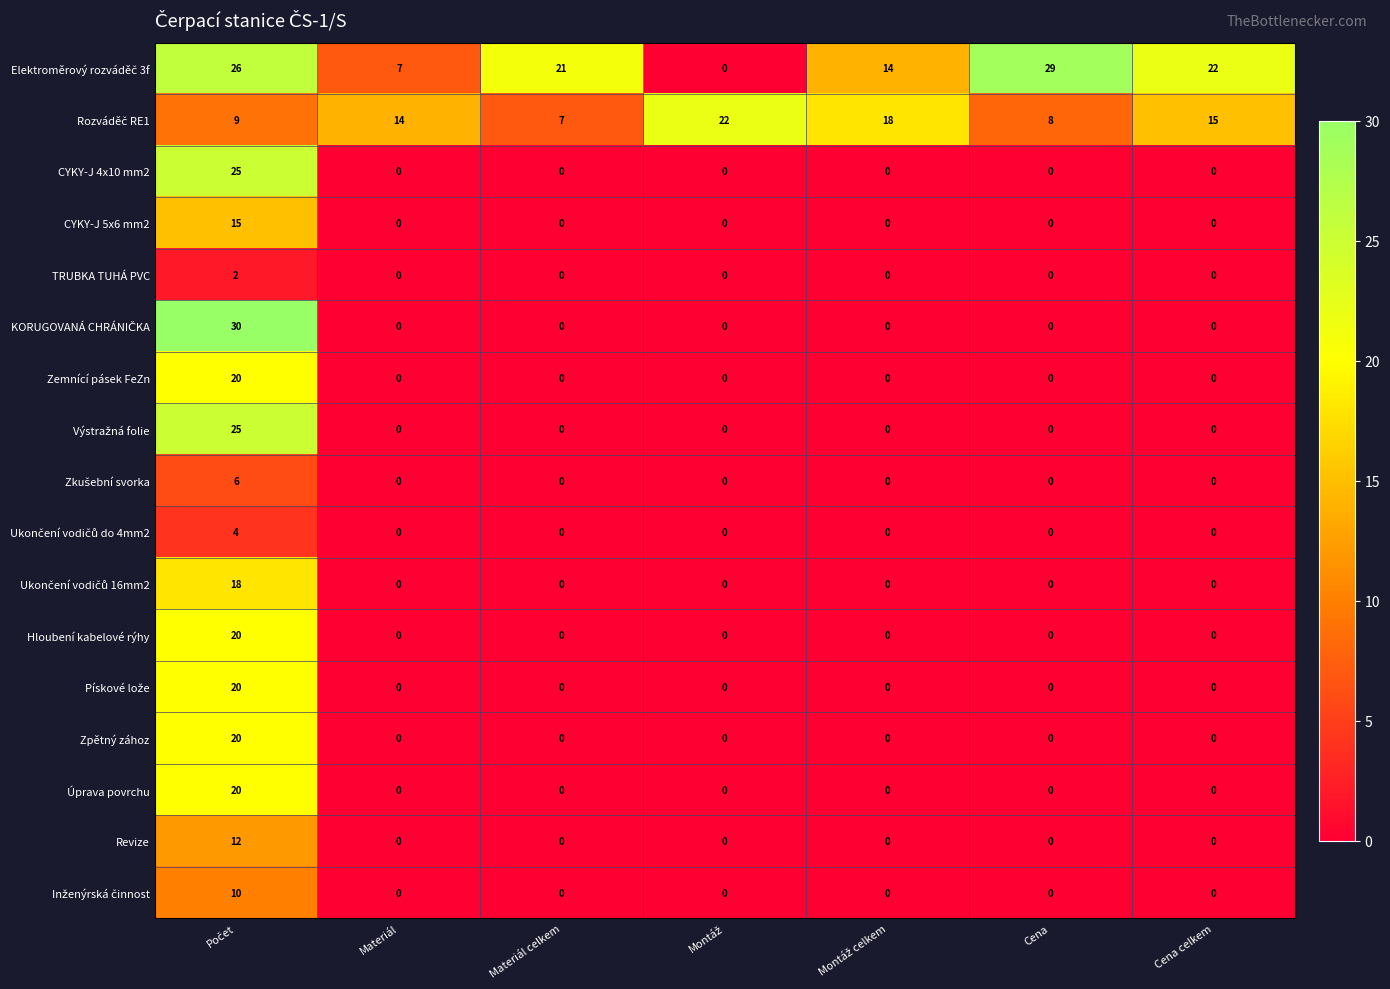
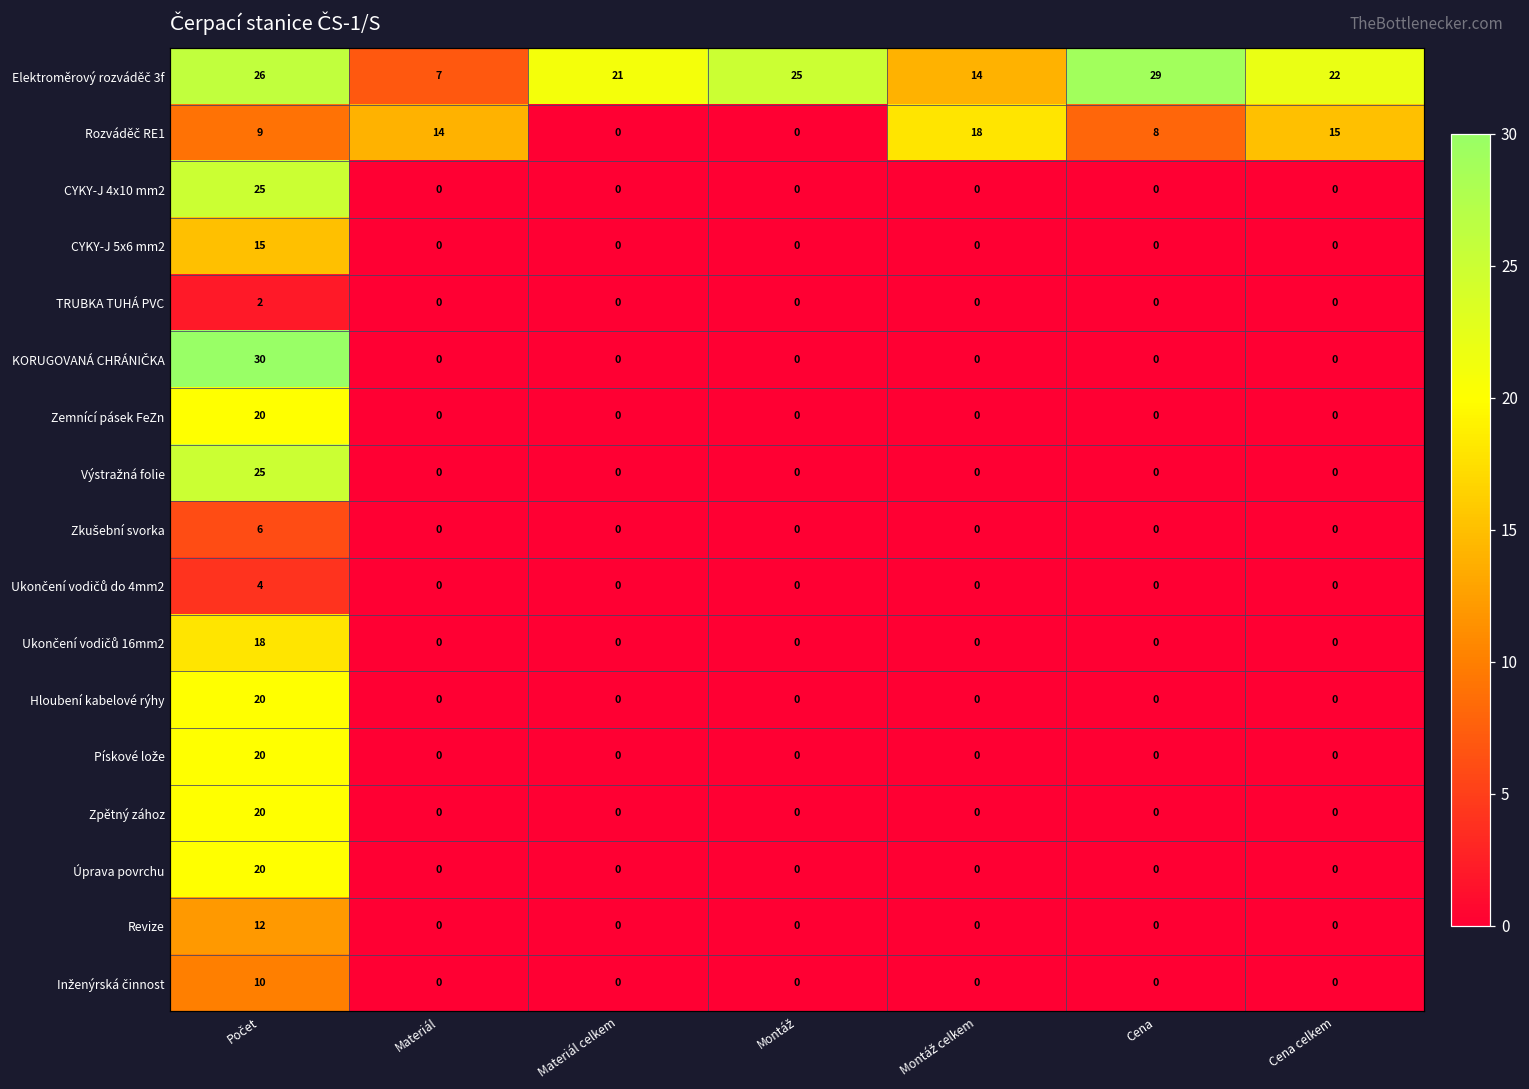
  {
    "Elektroměrový rozváděč 3f": {
      "Počet": 26,
      "Materiál": 7,
      "Materiál celkem": 21,
-     "Montáž": 0,
+     "Montáž": 25,
      "Montáž celkem": 14,
      "Cena": 29,
      "Cena celkem": 22
    },
    "Rozváděč RE1": {
      "Počet": 9,
      "Materiál": 14,
-     "Materiál celkem": 7,
-     "Montáž": 22,
+     "Materiál celkem": 0,
+     "Montáž": 0,
      "Montáž celkem": 18,
      "Cena": 8,
      "Cena celkem": 15
    },
    "CYKY-J 4x10 mm2": {
      "Počet": 25,
      "Materiál": 0,
      "Materiál celkem": 0,
      "Montáž": 0,
      "Montáž celkem": 0,
      "Cena": 0,
      "Cena celkem": 0
    },
    "CYKY-J 5x6 mm2": {
      "Počet": 15,
      "Materiál": 0,
      "Materiál celkem": 0,
      "Montáž": 0,
      "Montáž celkem": 0,
      "Cena": 0,
      "Cena celkem": 0
    },
    "TRUBKA TUHÁ PVC": {
      "Počet": 2,
      "Materiál": 0,
      "Materiál celkem": 0,
      "Montáž": 0,
      "Montáž celkem": 0,
      "Cena": 0,
      "Cena celkem": 0
    },
    "KORUGOVANÁ CHRÁNIČKA": {
      "Počet": 30,
      "Materiál": 0,
      "Materiál celkem": 0,
      "Montáž": 0,
      "Montáž celkem": 0,
      "Cena": 0,
      "Cena celkem": 0
    },
    "Zemnící pásek FeZn": {
      "Počet": 20,
      "Materiál": 0,
      "Materiál celkem": 0,
      "Montáž": 0,
      "Montáž celkem": 0,
      "Cena": 0,
      "Cena celkem": 0
    },
    "Výstražná folie": {
      "Počet": 25,
      "Materiál": 0,
      "Materiál celkem": 0,
      "Montáž": 0,
      "Montáž celkem": 0,
      "Cena": 0,
      "Cena celkem": 0
    },
    "Zkušební svorka": {
      "Počet": 6,
      "Materiál": 0,
      "Materiál celkem": 0,
      "Montáž": 0,
      "Montáž celkem": 0,
      "Cena": 0,
      "Cena celkem": 0
    },
    "Ukončení vodičů do 4mm2": {
      "Počet": 4,
      "Materiál": 0,
      "Materiál celkem": 0,
      "Montáž": 0,
      "Montáž celkem": 0,
      "Cena": 0,
      "Cena celkem": 0
    },
    "Ukončení vodičů 16mm2": {
      "Počet": 18,
      "Materiál": 0,
      "Materiál celkem": 0,
      "Montáž": 0,
      "Montáž celkem": 0,
      "Cena": 0,
      "Cena celkem": 0
    },
    "Hloubení kabelové rýhy": {
      "Počet": 20,
      "Materiál": 0,
      "Materiál celkem": 0,
      "Montáž": 0,
      "Montáž celkem": 0,
      "Cena": 0,
      "Cena celkem": 0
    },
    "Pískové lože": {
      "Počet": 20,
      "Materiál": 0,
      "Materiál celkem": 0,
      "Montáž": 0,
      "Montáž celkem": 0,
      "Cena": 0,
      "Cena celkem": 0
    },
    "Zpětný zához": {
      "Počet": 20,
      "Materiál": 0,
      "Materiál celkem": 0,
      "Montáž": 0,
      "Montáž celkem": 0,
      "Cena": 0,
      "Cena celkem": 0
    },
    "Úprava povrchu": {
      "Počet": 20,
      "Materiál": 0,
      "Materiál celkem": 0,
      "Montáž": 0,
      "Montáž celkem": 0,
      "Cena": 0,
      "Cena celkem": 0
    },
    "Revize": {
      "Počet": 12,
      "Materiál": 0,
      "Materiál celkem": 0,
      "Montáž": 0,
      "Montáž celkem": 0,
      "Cena": 0,
      "Cena celkem": 0
    },
    "Inženýrská činnost": {
      "Počet": 10,
      "Materiál": 0,
      "Materiál celkem": 0,
      "Montáž": 0,
      "Montáž celkem": 0,
      "Cena": 0,
      "Cena celkem": 0
    }
  }
